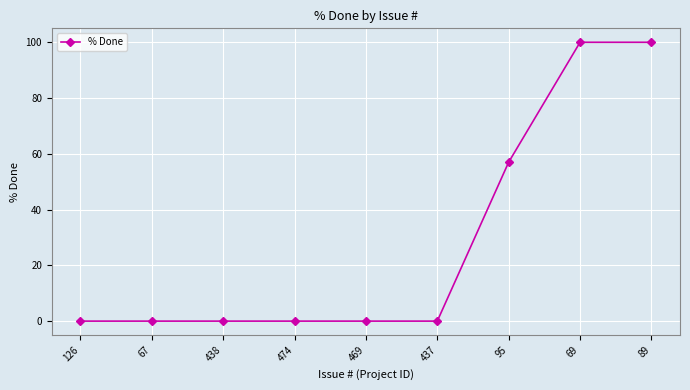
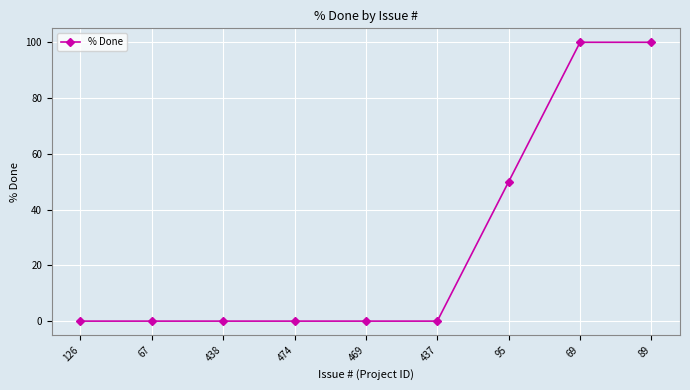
  {
    "126": 0,
    "67": 0,
    "438": 0,
    "474": 0,
    "469": 0,
    "437": 0,
-   "95": 57,
+   "95": 50,
    "69": 100,
    "89": 100
  }
